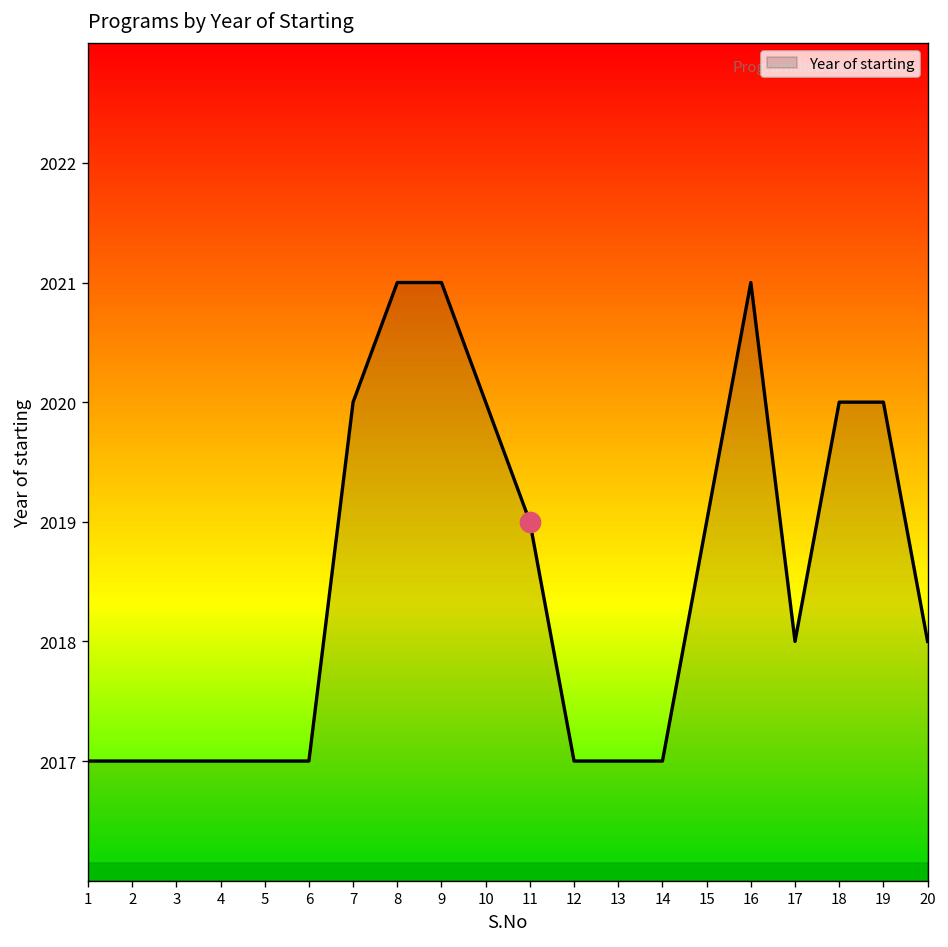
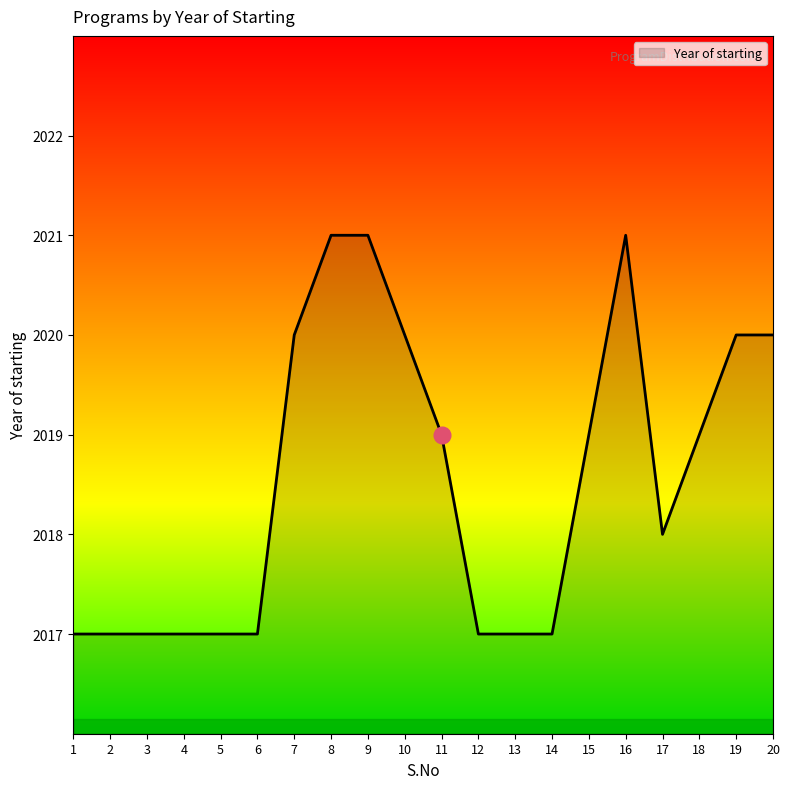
  {
    "Year of starting": {
      "1": 2017,
      "2": 2017,
      "3": 2017,
      "4": 2017,
      "5": 2017,
      "6": 2017,
      "7": 2020,
      "8": 2021,
      "9": 2021,
      "10": 2020,
      "12": 2017,
      "13": 2017,
      "14": 2017,
      "15": 2019,
      "16": 2021,
      "17": 2018,
-     "18": 2020,
+     "18": 2019,
      "19": 2020,
-     "20": 2018
+     "20": 2020
    }
  }
